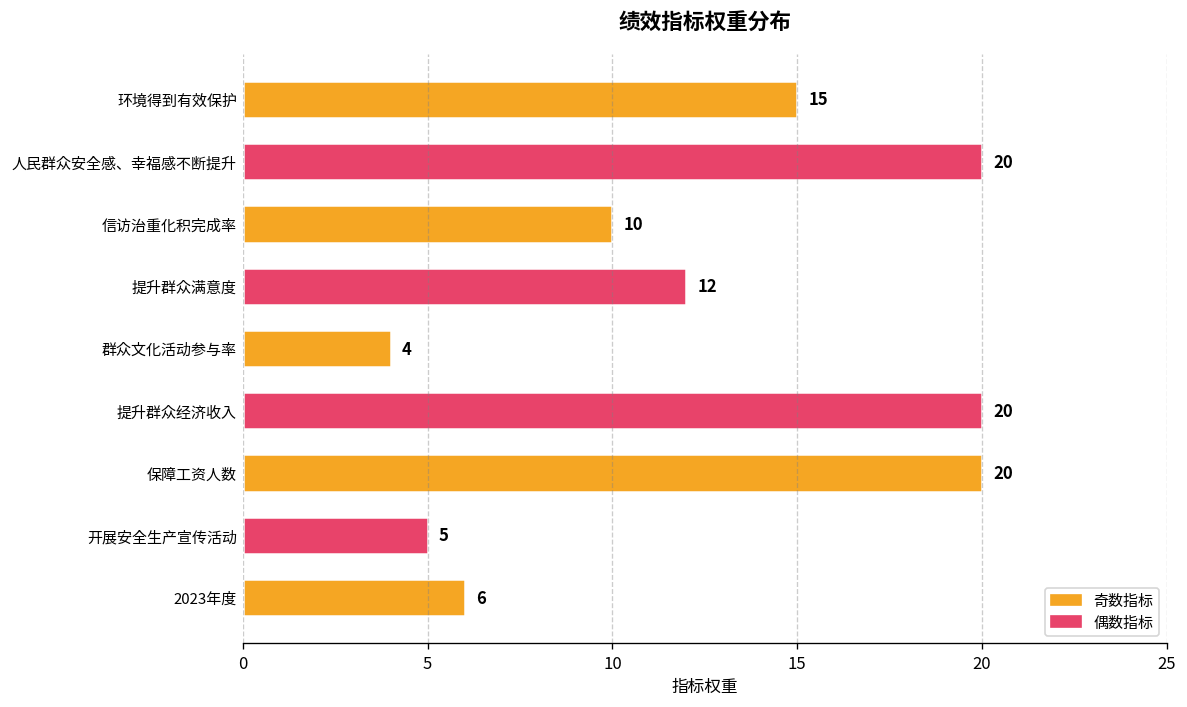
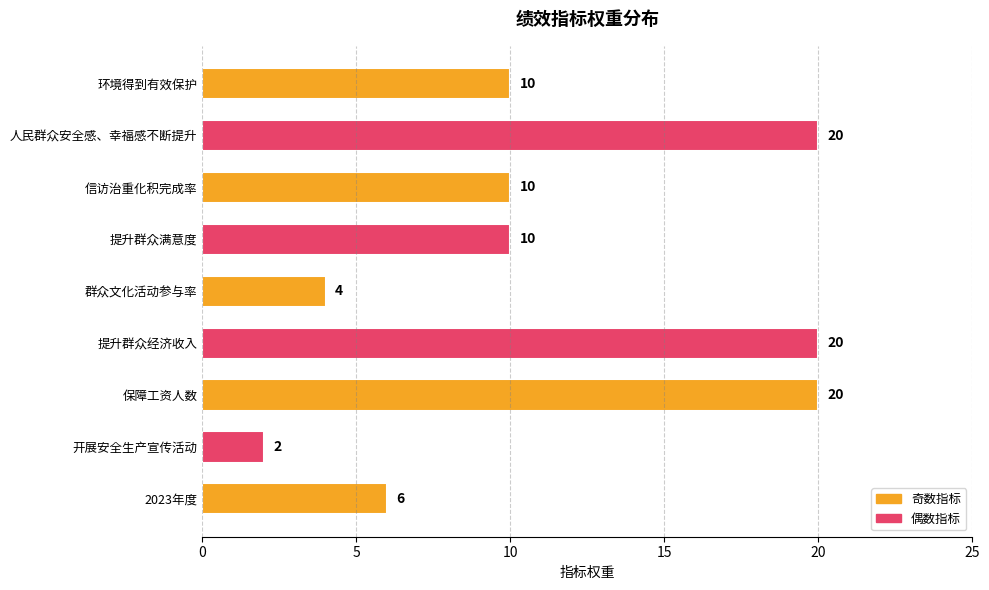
  {
-   "环境得到有效保护": 15,
+   "环境得到有效保护": 10,
    "人民群众安全感、幸福感不断提升": 20,
    "信访治重化积完成率": 10,
-   "提升群众满意度": 12,
+   "提升群众满意度": 10,
    "群众文化活动参与率": 4,
    "提升群众经济收入": 20,
    "保障工资人数": 20,
-   "开展安全生产宣传活动": 5,
+   "开展安全生产宣传活动": 2,
    "2023年度": 6
  }
